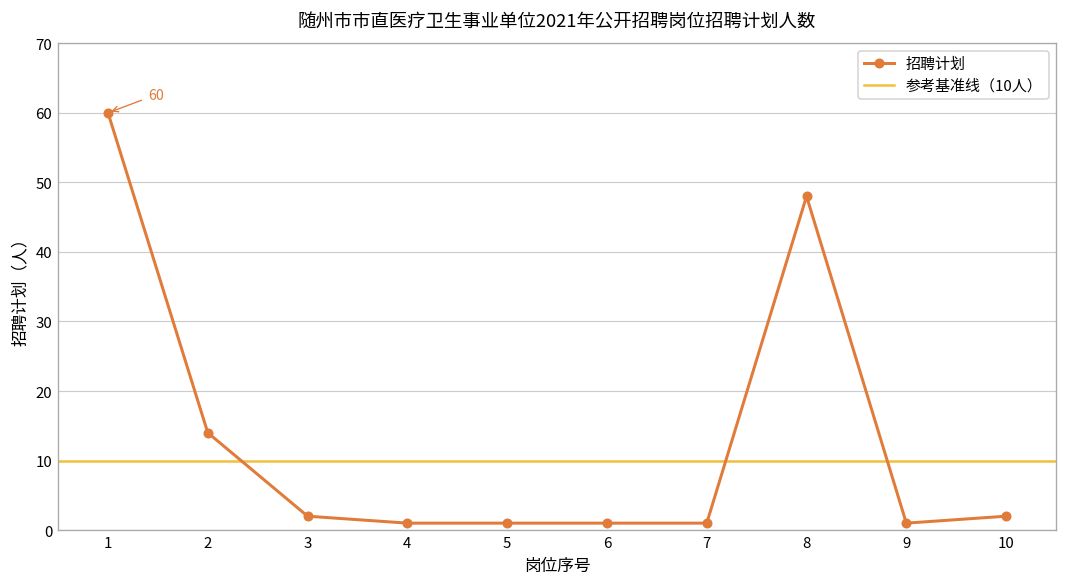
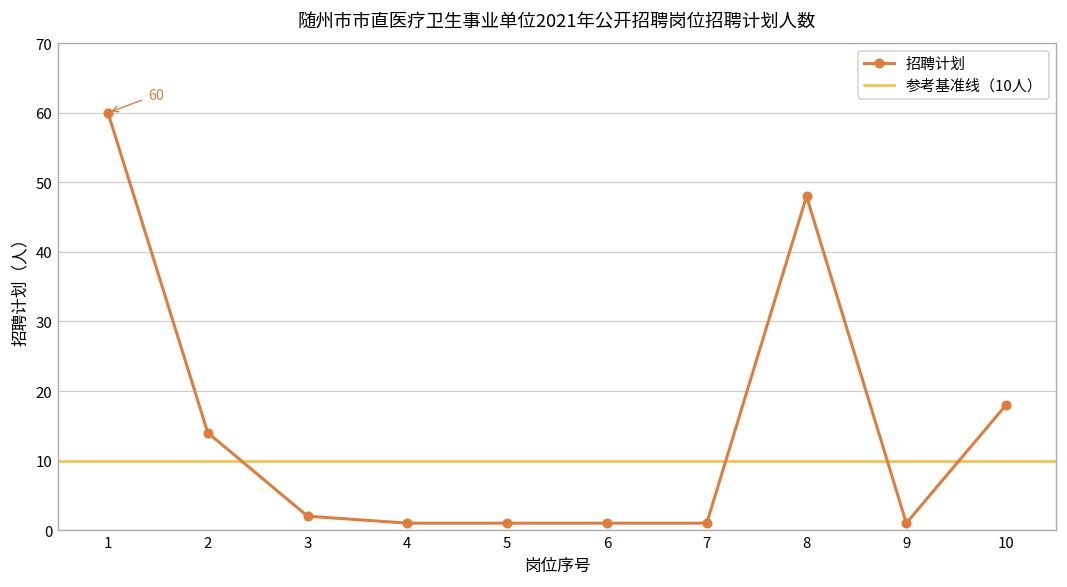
  {
    "2": 14,
    "3": 2,
    "4": 1,
    "5": 1,
    "6": 1,
    "7": 1,
    "8": 48,
    "9": 1,
-   "10": 2
+   "10": 18
  }
